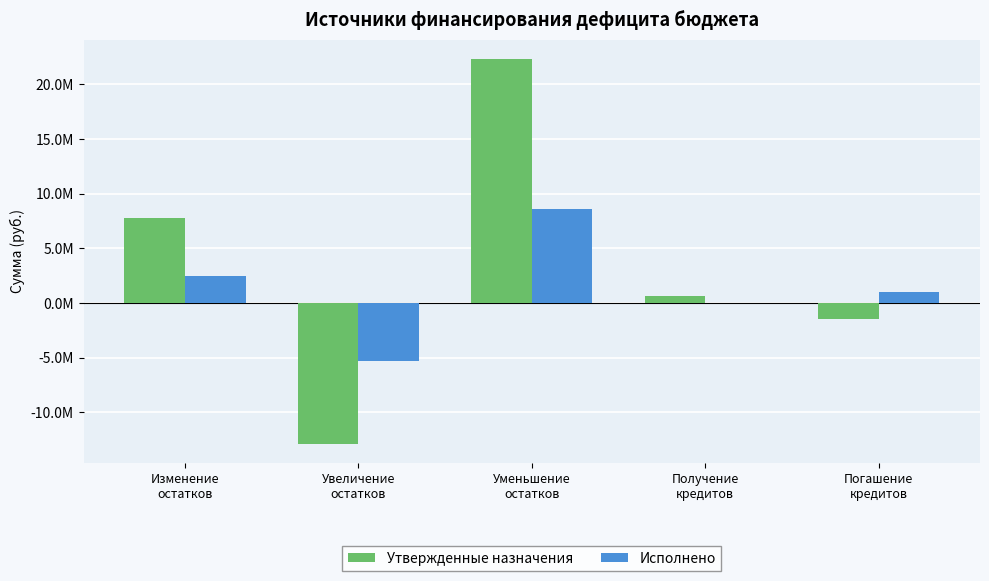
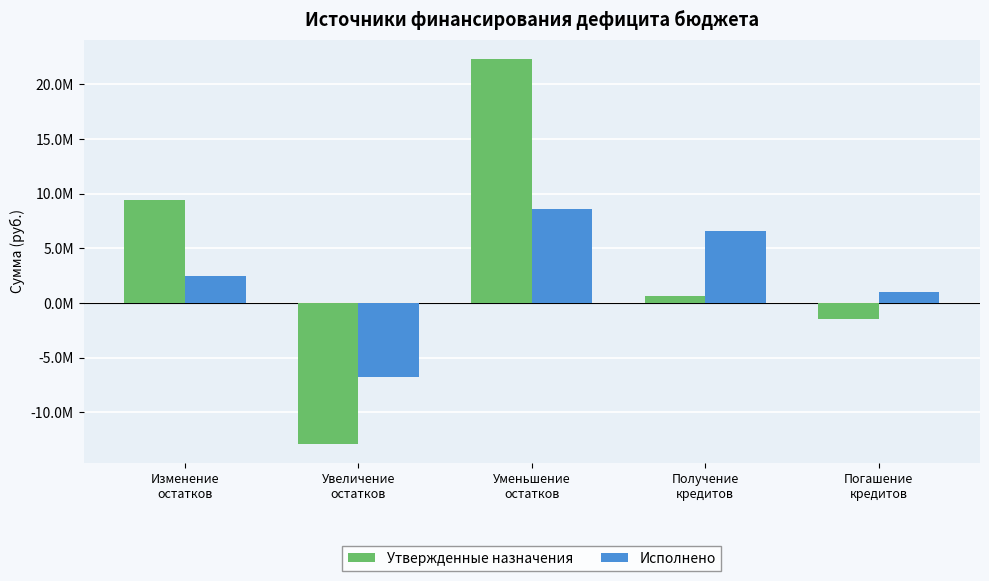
  {
    "Утвержденные назначения": {
-     "Изменение остатков": 7800000,
+     "Изменение остатков": 9500000,
      "Увеличение остатков": -12900000,
      "Уменьшение остатков": 22300000,
      "Получение кредитов": 600000,
      "Погашение кредитов": -1500000
    },
    "Исполнено": {
      "Изменение остатков": 2500000,
-     "Увеличение остатков": -5400000,
+     "Увеличение остатков": -6700000,
      "Уменьшение остатков": 8600000,
-     "Получение кредитов": 0,
+     "Получение кредитов": 6600000,
      "Погашение кредитов": 1000000
    }
  }
